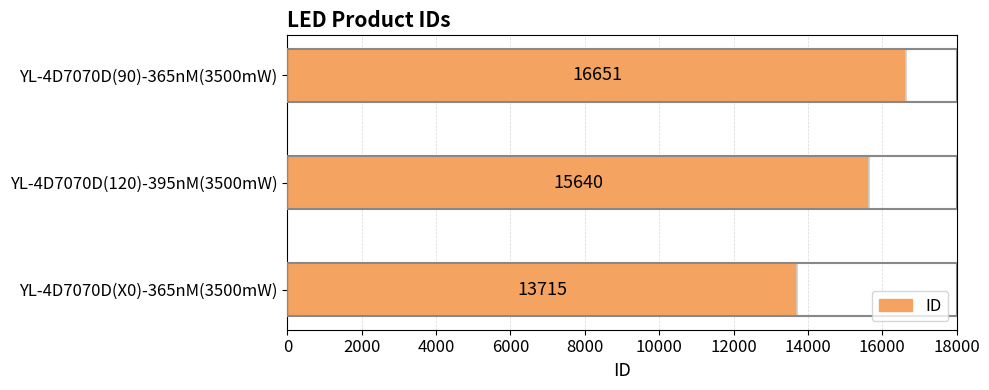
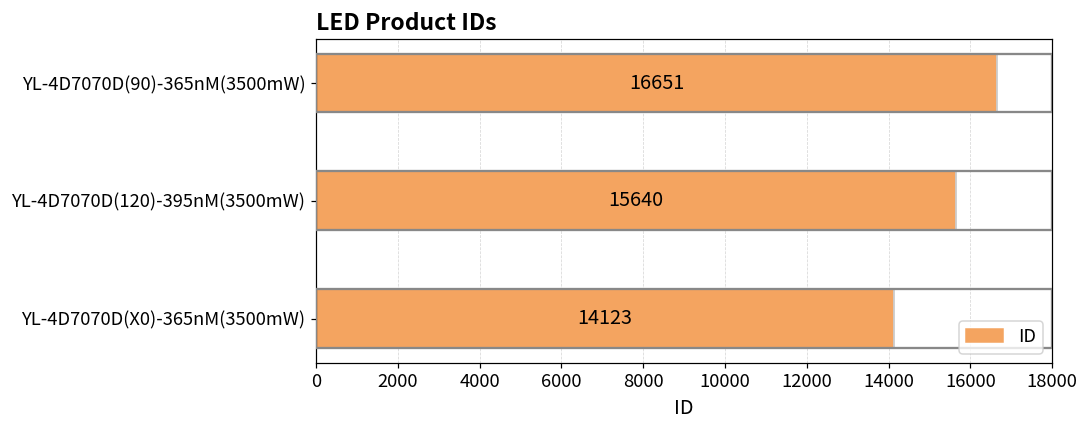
  {
    "YL-4D7070D(90)-365nM(3500mW)": 16651,
    "YL-4D7070D(120)-395nM(3500mW)": 15640,
-   "YL-4D7070D(X0)-365nM(3500mW)": 13715
+   "YL-4D7070D(X0)-365nM(3500mW)": 14123
  }
